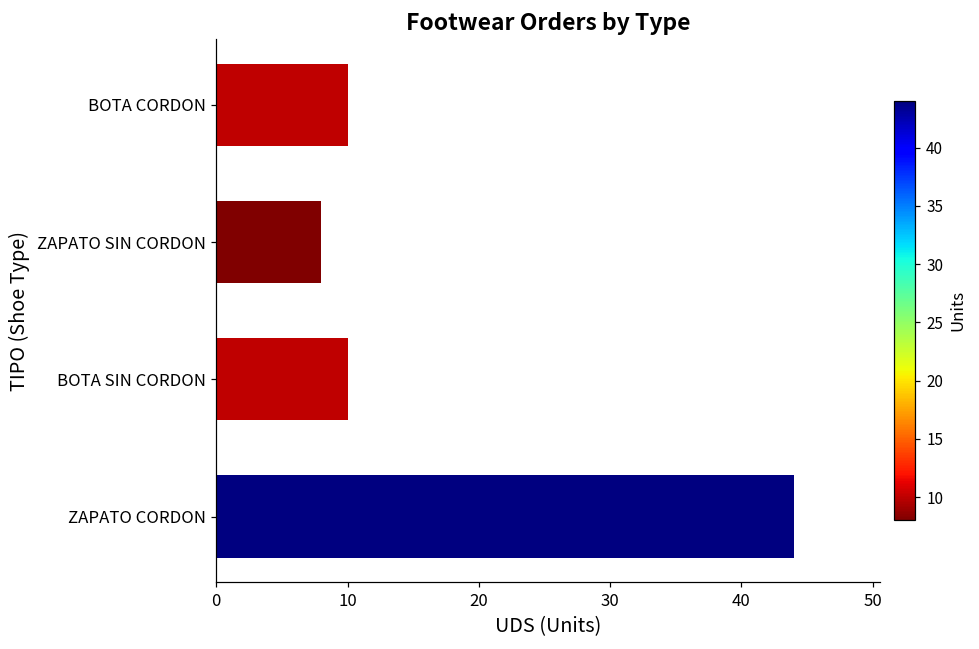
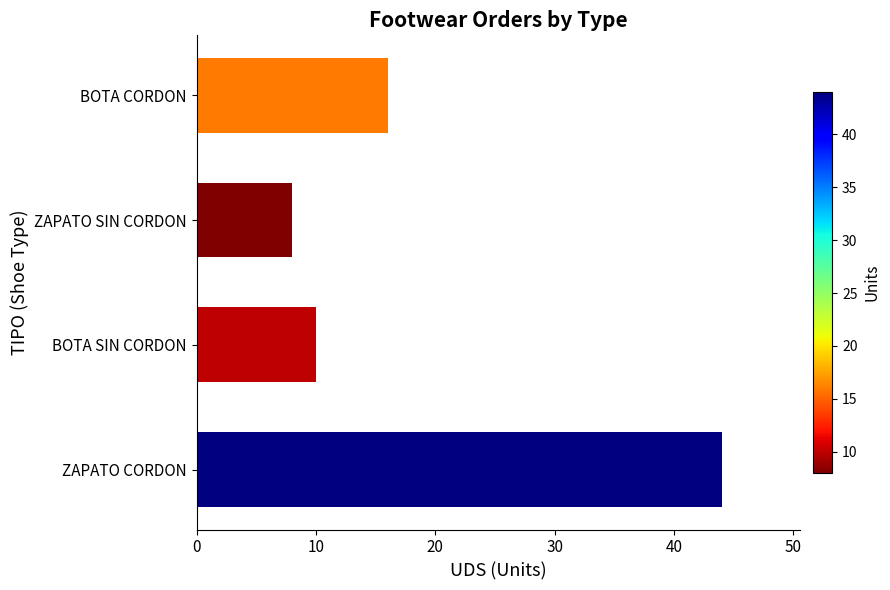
  {
-   "BOTA CORDON": 10,
+   "BOTA CORDON": 16,
    "ZAPATO SIN CORDON": 8,
    "BOTA SIN CORDON": 10,
    "ZAPATO CORDON": 44
  }
